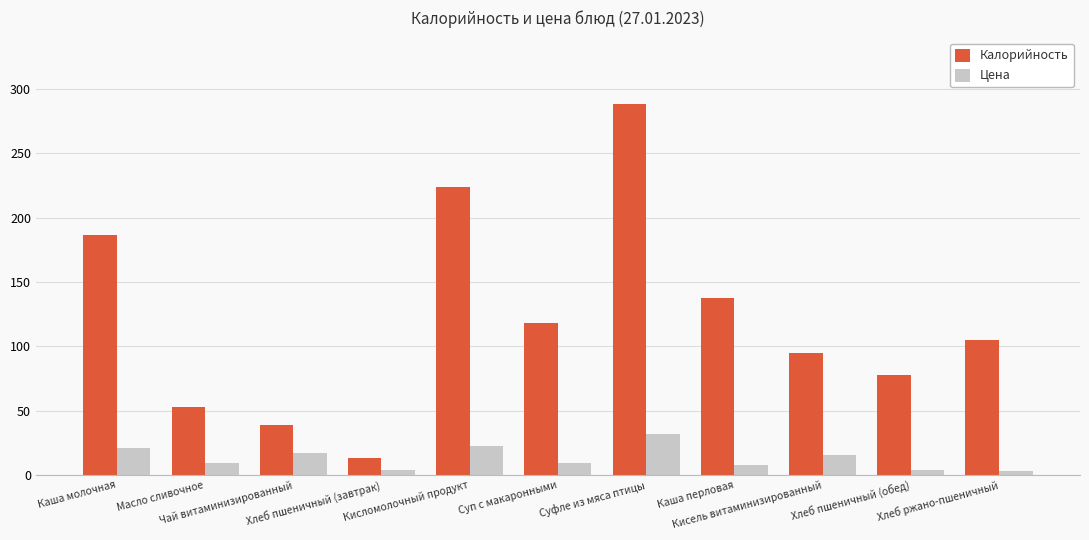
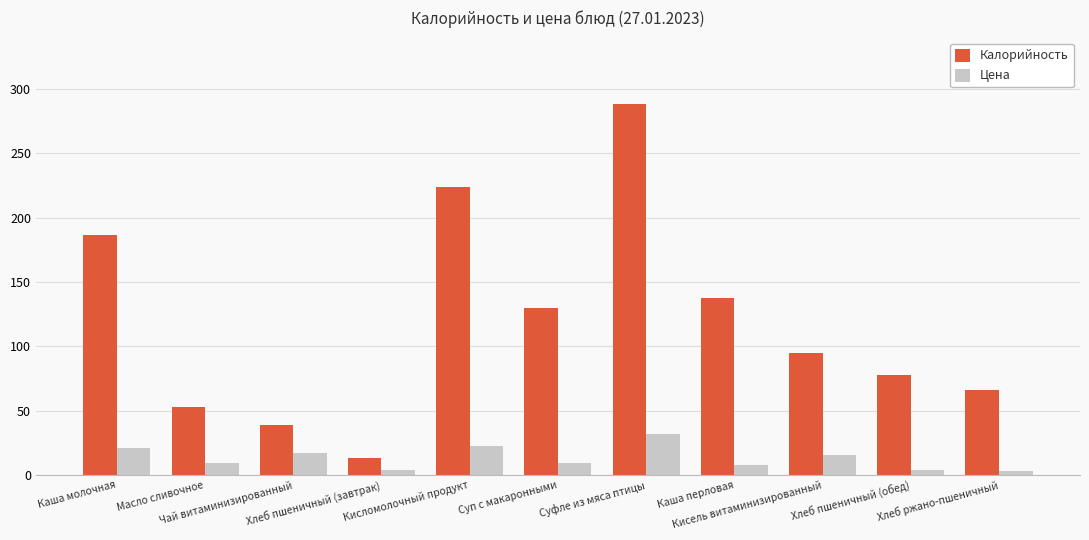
  {
    "Калорийность": {
      "Каша молочная": 187,
      "Масло сливочное": 53,
      "Чай витаминизированный": 39,
      "Хлеб пшеничный (завтрак)": 13,
      "Кисломолочный продукт": 224,
-     "Суп с макаронными": 118,
+     "Суп с макаронными": 130,
      "Суфле из мяса птицы": 288,
      "Каша перловая": 138,
      "Кисель витаминизированный": 95,
      "Хлеб пшеничный (обед)": 78,
-     "Хлеб ржано-пшеничный": 105
+     "Хлеб ржано-пшеничный": 66
    },
    "Цена": {
      "Каша молочная": 21,
      "Масло сливочное": 10,
      "Чай витаминизированный": 17,
      "Хлеб пшеничный (завтрак)": 4,
      "Кисломолочный продукт": 23,
      "Суп с макаронными": 10,
      "Суфле из мяса птицы": 32,
      "Каша перловая": 8,
      "Кисель витаминизированный": 16,
      "Хлеб пшеничный (обед)": 4,
      "Хлеб ржано-пшеничный": 4
    }
  }
